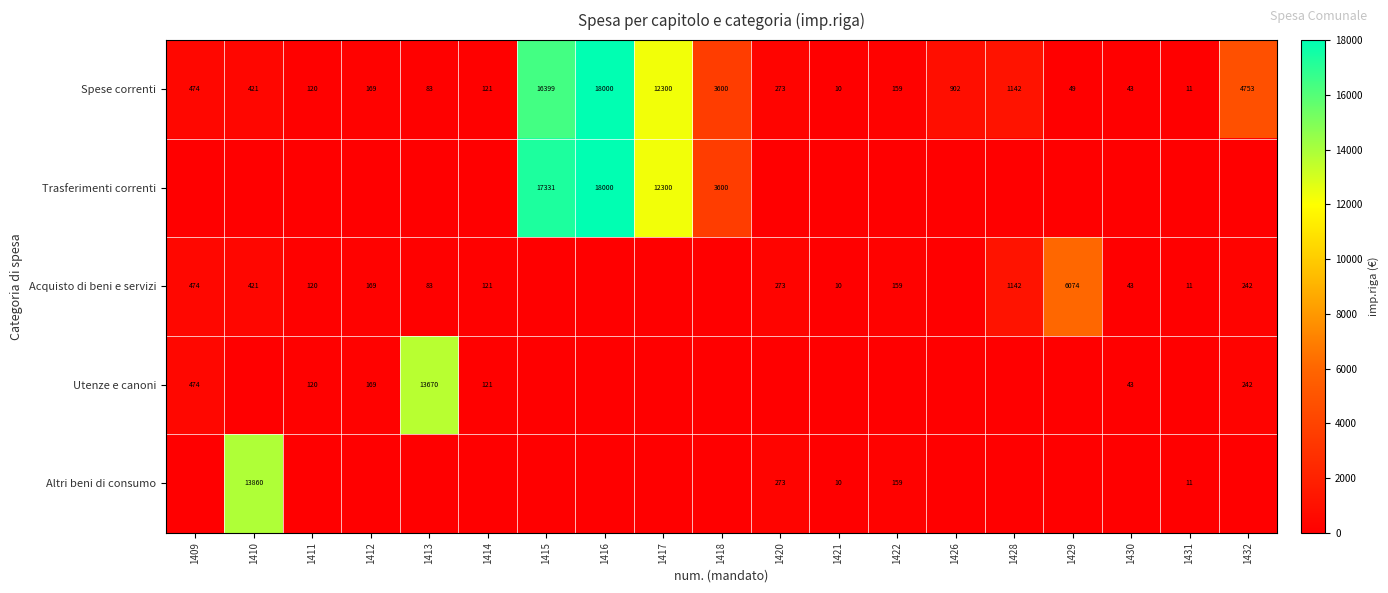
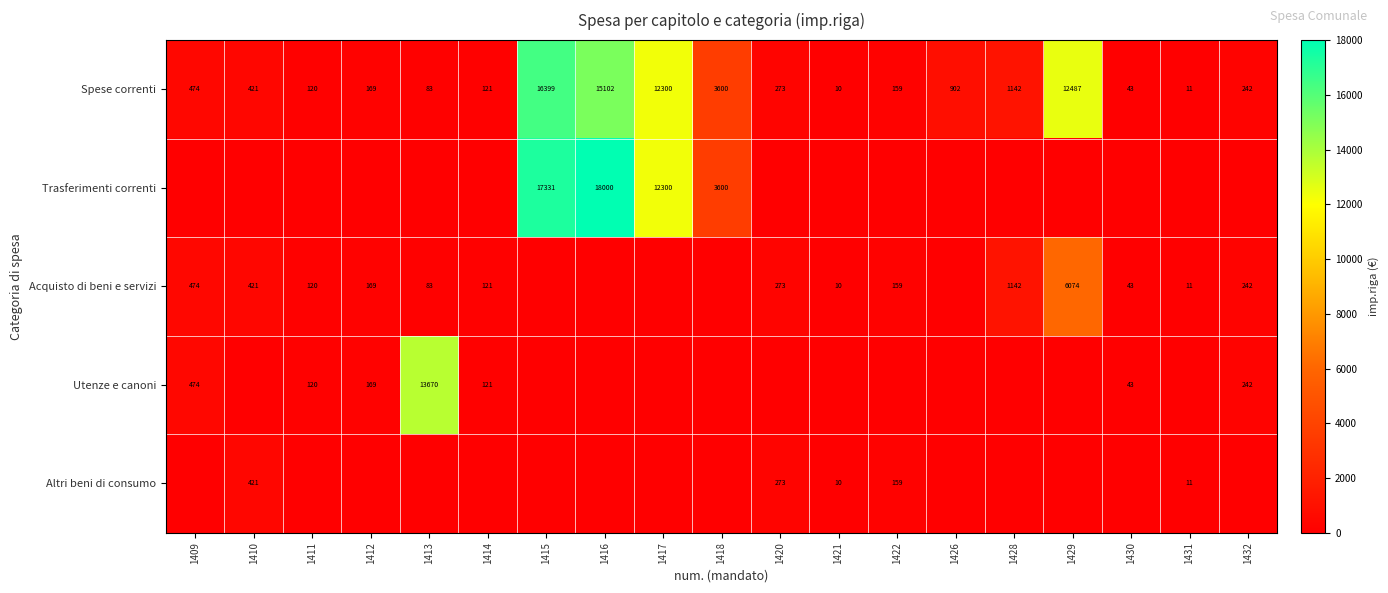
  {
    "Spese correnti": {
      "1409": 474,
      "1410": 421,
      "1411": 120,
      "1412": 169,
      "1413": 83,
      "1414": 121,
      "1415": 16399,
-     "1416": 18000,
+     "1416": 15102,
      "1417": 12300,
      "1418": 3600,
      "1420": 273,
      "1421": 10,
      "1422": 159,
      "1426": 902,
      "1428": 1142,
-     "1429": 49,
+     "1429": 12487,
      "1430": 43,
      "1431": 11,
-     "1432": 4753
+     "1432": 242
    },
    "Trasferimenti correnti": {
      "1415": 17331,
      "1416": 18000,
      "1417": 12300,
      "1418": 3600
    },
    "Acquisto di beni e servizi": {
      "1409": 474,
      "1410": 421,
      "1411": 120,
      "1412": 169,
      "1413": 83,
      "1414": 121,
      "1420": 273,
      "1421": 10,
      "1422": 159,
      "1428": 1142,
      "1429": 6074,
      "1430": 43,
      "1431": 11,
      "1432": 242
    },
    "Utenze e canoni": {
      "1409": 474,
      "1411": 120,
      "1412": 169,
      "1413": 13670,
      "1414": 121,
      "1430": 43,
      "1432": 242
    },
    "Altri beni di consumo": {
-     "1410": 13860,
+     "1410": 421,
      "1420": 273,
      "1421": 10,
      "1422": 159,
      "1431": 11
    }
  }
